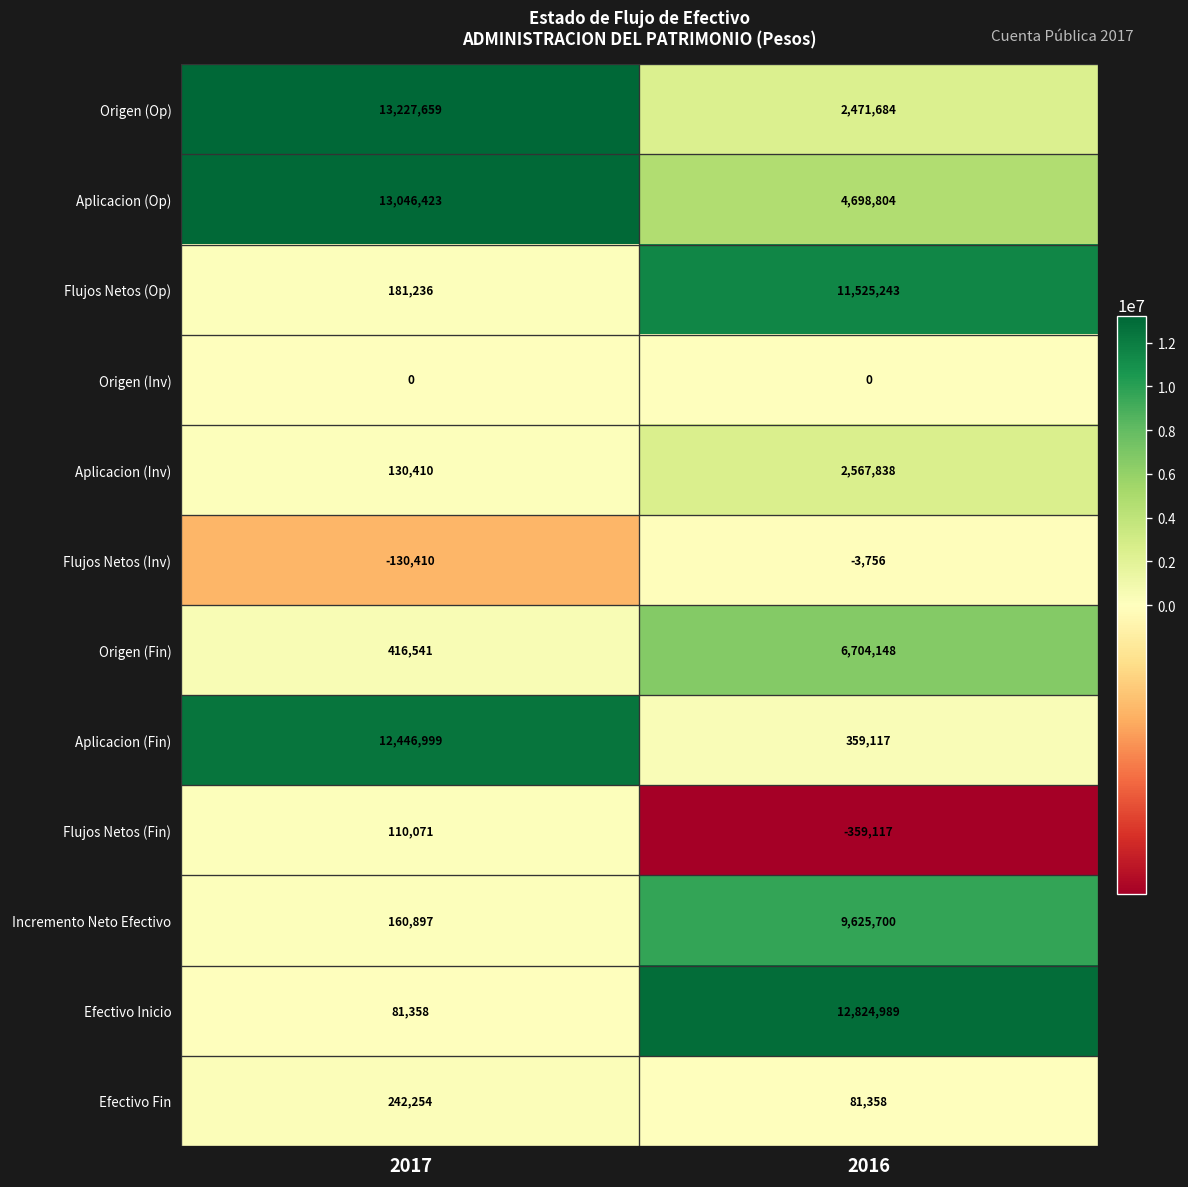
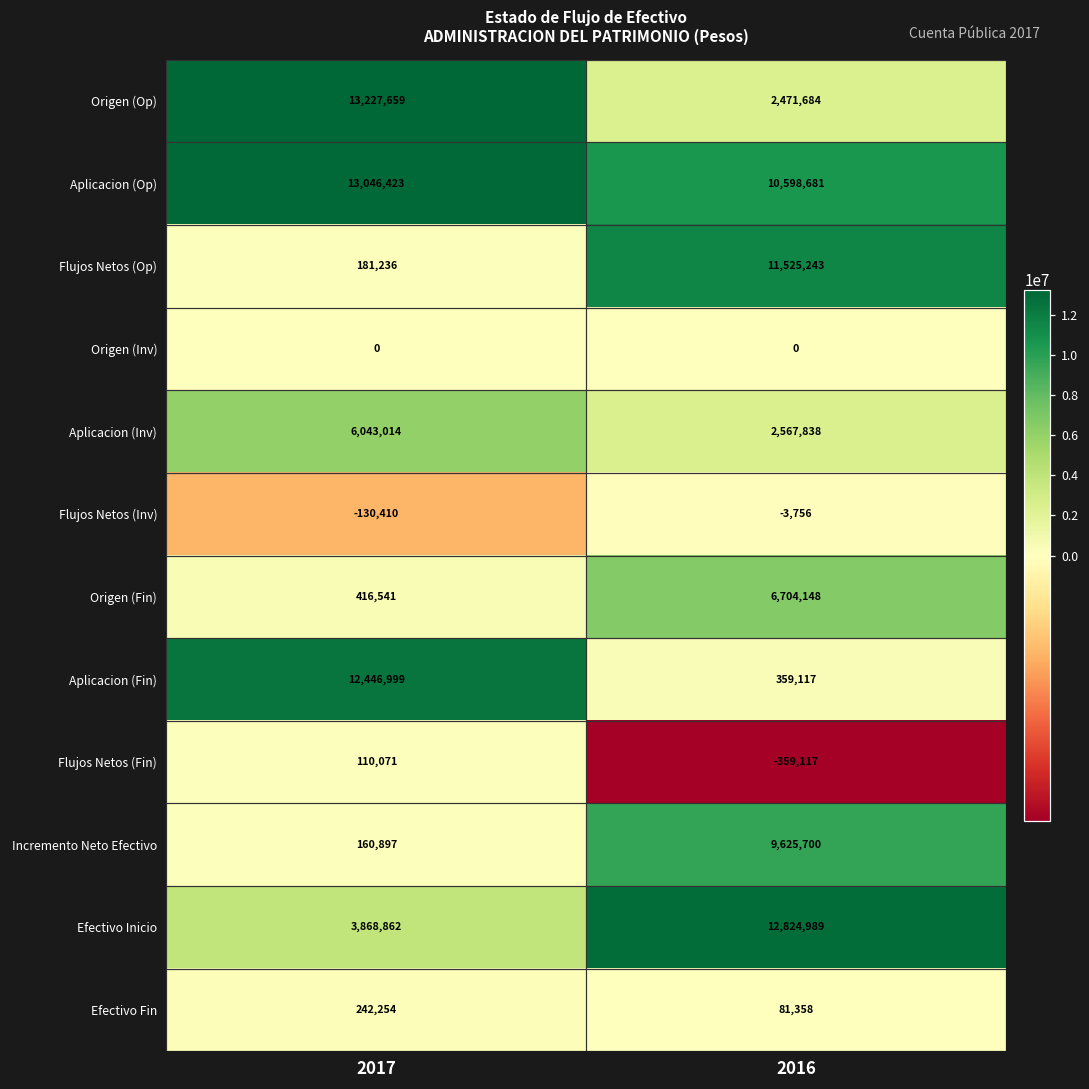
  {
    "Origen (Op)": {
      "2017": "13,227,659",
      "2016": "2,471,684"
    },
    "Aplicacion (Op)": {
      "2017": "13,046,423",
-     "2016": "4,698,804"
+     "2016": "10,598,681"
    },
    "Flujos Netos (Op)": {
      "2017": "181,236",
      "2016": "11,525,243"
    },
    "Origen (Inv)": {
      "2017": "0",
      "2016": "0"
    },
    "Aplicacion (Inv)": {
-     "2017": "130,410",
+     "2017": "6,043,014",
      "2016": "2,567,838"
    },
    "Flujos Netos (Inv)": {
      "2017": "-130,410",
      "2016": "-3,756"
    },
    "Origen (Fin)": {
      "2017": "416,541",
      "2016": "6,704,148"
    },
    "Aplicacion (Fin)": {
      "2017": "12,446,999",
      "2016": "359,117"
    },
    "Flujos Netos (Fin)": {
      "2017": "110,071",
      "2016": "-359,117"
    },
    "Incremento Neto Efectivo": {
      "2017": "160,897",
      "2016": "9,625,700"
    },
    "Efectivo Inicio": {
-     "2017": "81,358",
+     "2017": "3,868,862",
      "2016": "12,824,989"
    },
    "Efectivo Fin": {
      "2017": "242,254",
      "2016": "81,358"
    }
  }
